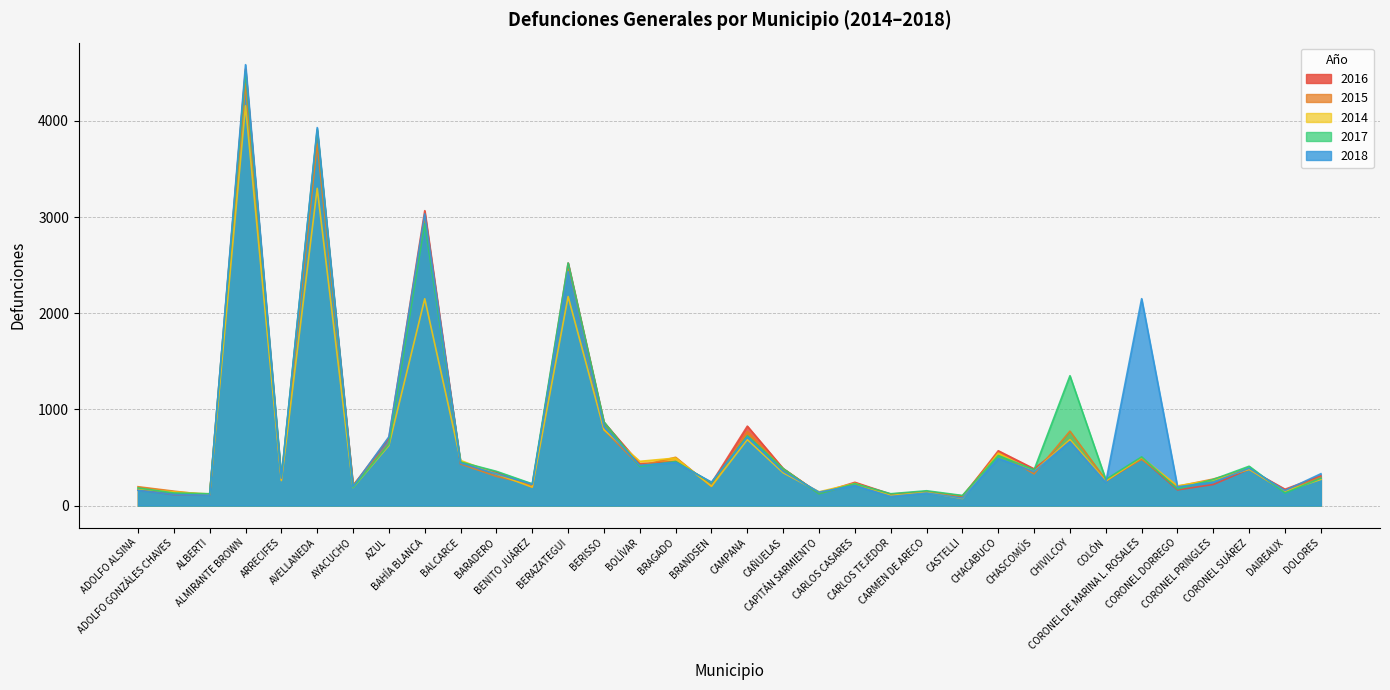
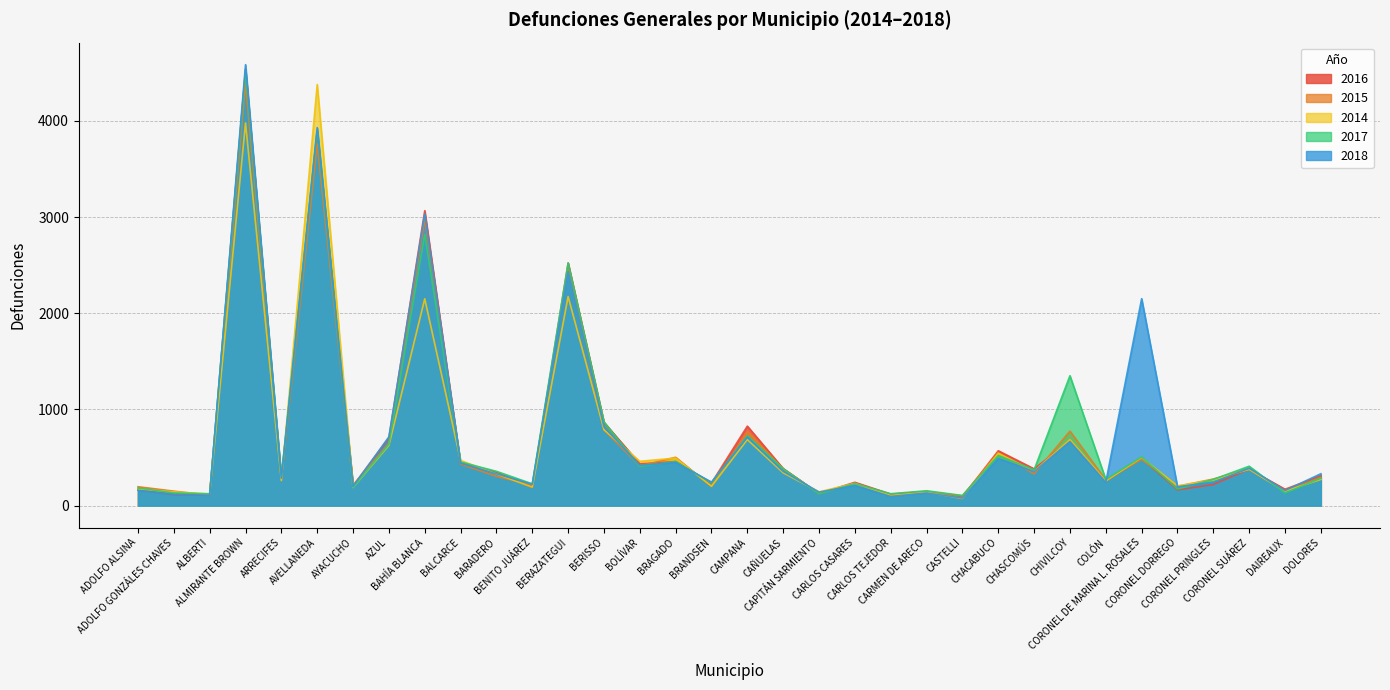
  {
    "2014": {
-     "ALMIRANTE BROWN": 4200,
-     "AVELLANEDA": 3300,
+     "ALMIRANTE BROWN": 4000,
+     "AVELLANEDA": 4400,
      "BAHÍA BLANCA": 2200,
      "BERAZATEGUI": 2200
    },
    "2017": {
-     "BAHÍA BLANCA": 2900,
+     "BAHÍA BLANCA": 2800,
      "CHIVILCOY": 1400
    },
    "2018": {
      "ALMIRANTE BROWN": 4600,
      "BAHÍA BLANCA": 3000,
      "BERISSO": 800,
      "CHACABUCO": 500,
      "CORONEL DE MARINA L. ROSALES": 2200
    }
  }
